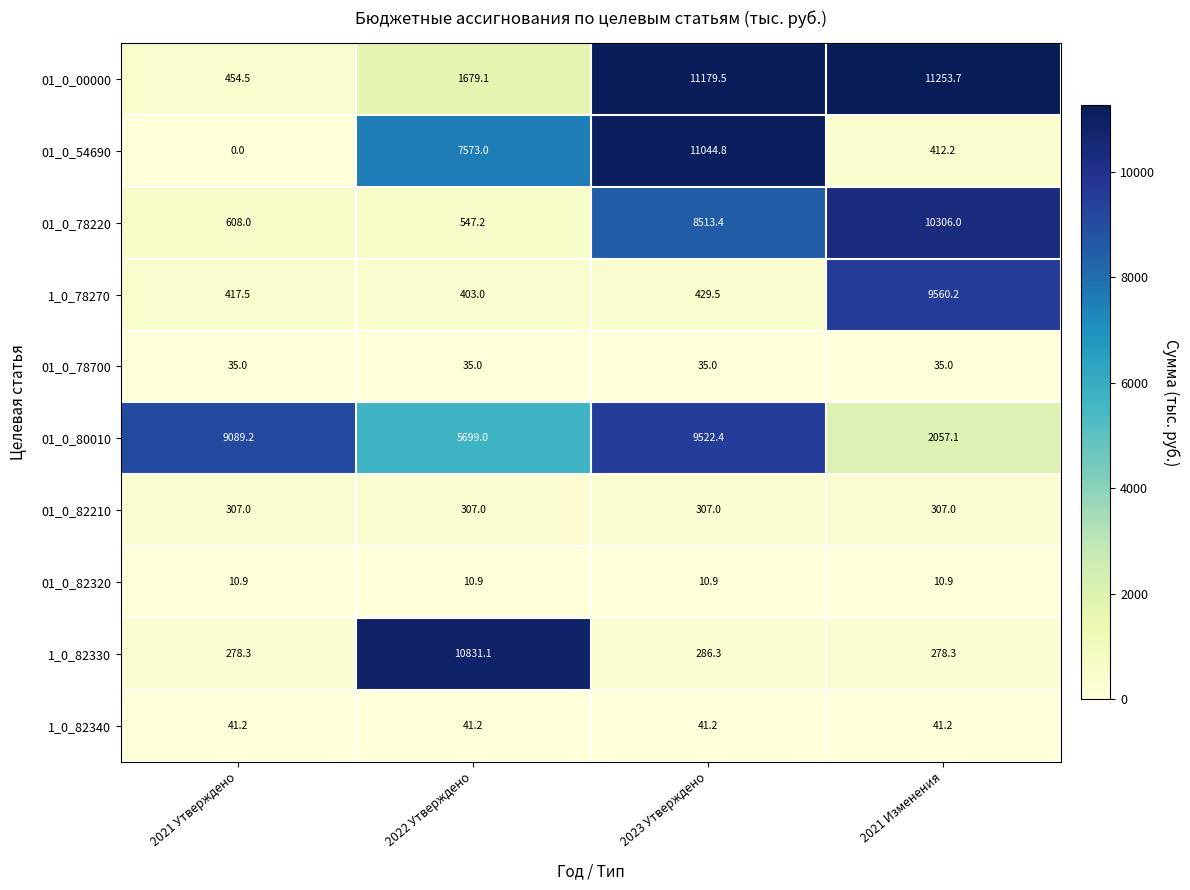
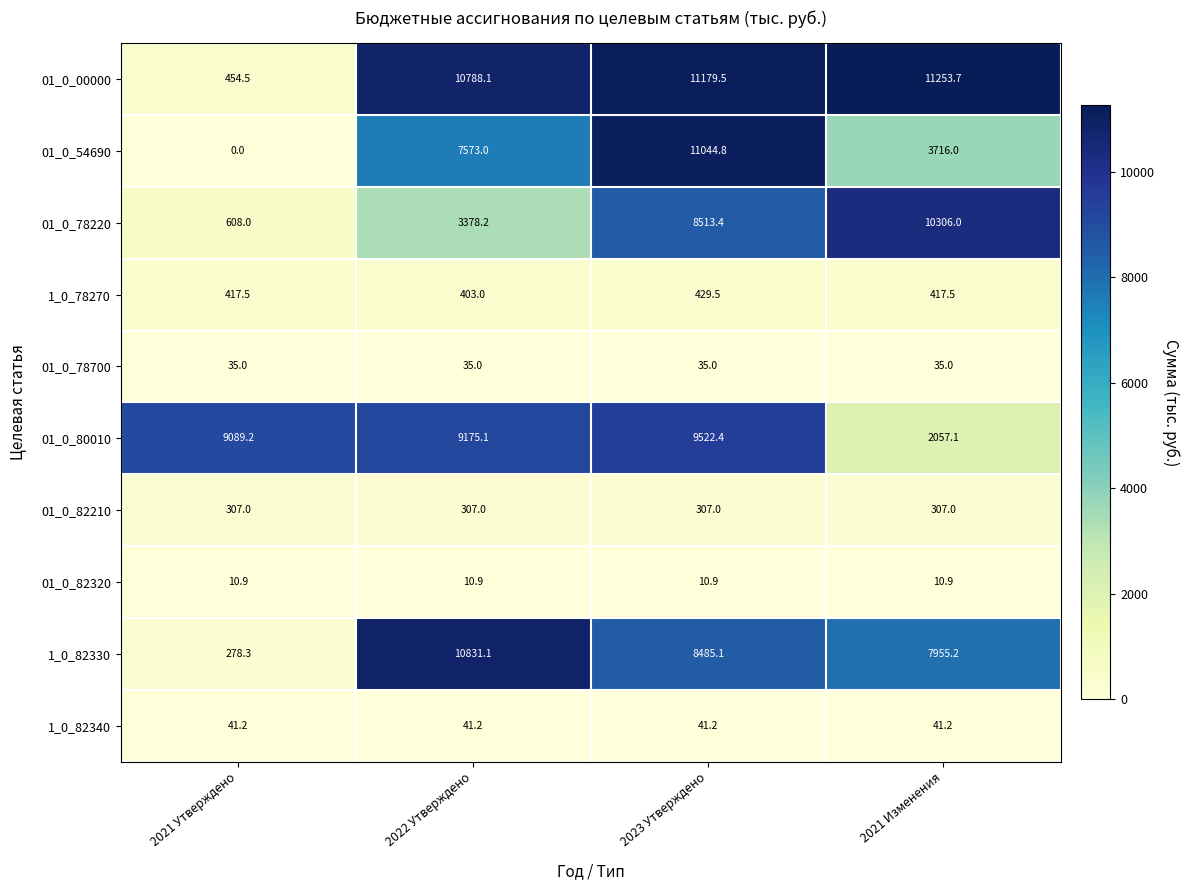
  {
    "01_0_00000": {
      "2021 Утверждено": 454.5,
-     "2022 Утверждено": 1679.1,
+     "2022 Утверждено": 10788.1,
      "2023 Утверждено": 11179.5,
      "2021 Изменения": 11253.7
    },
    "01_0_54690": {
      "2021 Утверждено": 0.0,
      "2022 Утверждено": 7573.0,
      "2023 Утверждено": 11044.8,
-     "2021 Изменения": 412.2
+     "2021 Изменения": 3716.0
    },
    "01_0_78220": {
      "2021 Утверждено": 608.0,
-     "2022 Утверждено": 547.2,
+     "2022 Утверждено": 3378.2,
      "2023 Утверждено": 8513.4,
      "2021 Изменения": 10306.0
    },
    "1_0_78270": {
      "2021 Утверждено": 417.5,
      "2022 Утверждено": 403.0,
      "2023 Утверждено": 429.5,
-     "2021 Изменения": 9560.2
+     "2021 Изменения": 417.5
    },
    "01_0_78700": {
      "2021 Утверждено": 35.0,
      "2022 Утверждено": 35.0,
      "2023 Утверждено": 35.0,
      "2021 Изменения": 35.0
    },
    "01_0_80010": {
      "2021 Утверждено": 9089.2,
-     "2022 Утверждено": 5699.0,
+     "2022 Утверждено": 9175.1,
      "2023 Утверждено": 9522.4,
      "2021 Изменения": 2057.1
    },
    "01_0_82210": {
      "2021 Утверждено": 307.0,
      "2022 Утверждено": 307.0,
      "2023 Утверждено": 307.0,
      "2021 Изменения": 307.0
    },
    "01_0_82320": {
      "2021 Утверждено": 10.9,
      "2022 Утверждено": 10.9,
      "2023 Утверждено": 10.9,
      "2021 Изменения": 10.9
    },
    "1_0_82330": {
      "2021 Утверждено": 278.3,
      "2022 Утверждено": 10831.1,
-     "2023 Утверждено": 286.3,
-     "2021 Изменения": 278.3
+     "2023 Утверждено": 8485.1,
+     "2021 Изменения": 7955.2
    },
    "1_0_82340": {
      "2021 Утверждено": 41.2,
      "2022 Утверждено": 41.2,
      "2023 Утверждено": 41.2,
      "2021 Изменения": 41.2
    }
  }
